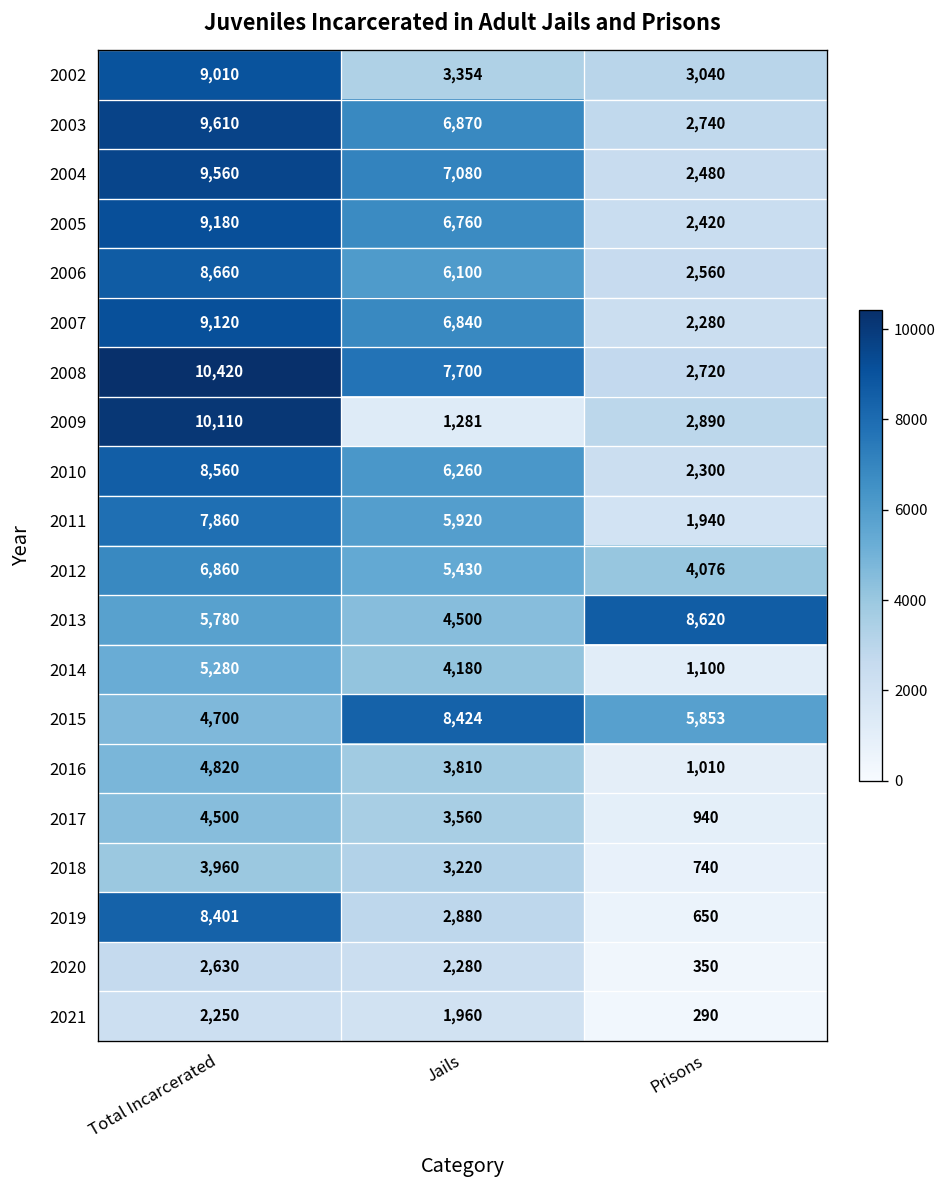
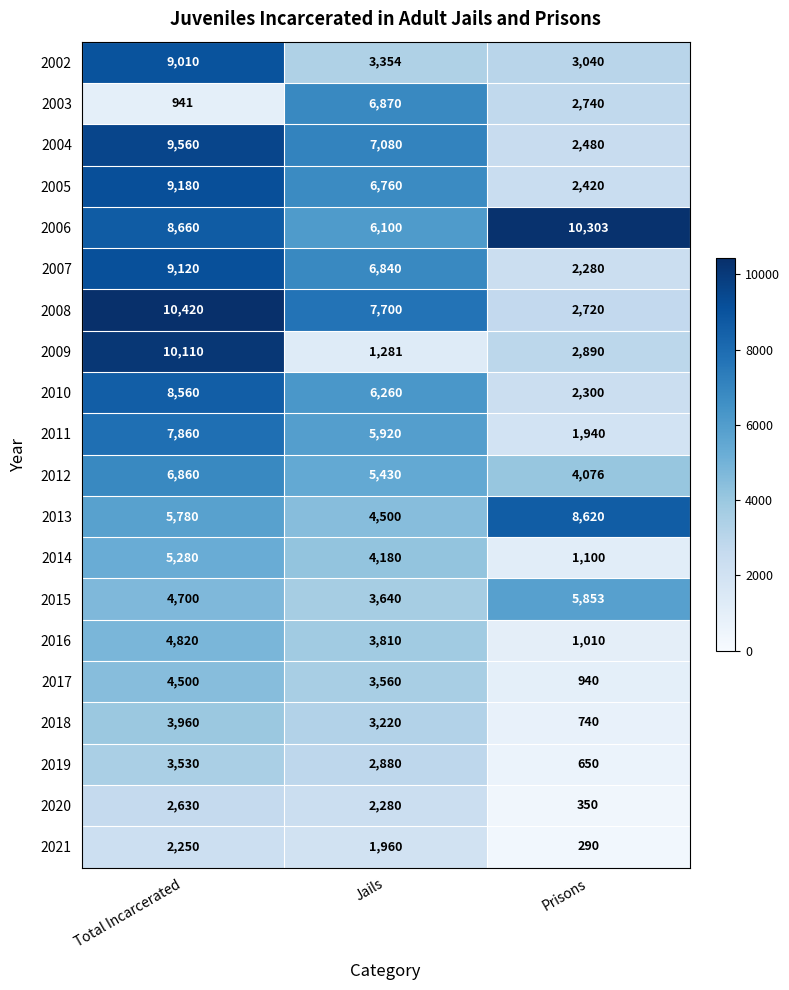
  {
    "2002": {
      "Total Incarcerated": "9,010",
      "Jails": "3,354",
      "Prisons": "3,040"
    },
    "2003": {
-     "Total Incarcerated": "9,610",
+     "Total Incarcerated": "941",
      "Jails": "6,870",
      "Prisons": "2,740"
    },
    "2004": {
      "Total Incarcerated": "9,560",
      "Jails": "7,080",
      "Prisons": "2,480"
    },
    "2005": {
      "Total Incarcerated": "9,180",
      "Jails": "6,760",
      "Prisons": "2,420"
    },
    "2006": {
      "Total Incarcerated": "8,660",
      "Jails": "6,100",
-     "Prisons": "2,560"
+     "Prisons": "10,303"
    },
    "2007": {
      "Total Incarcerated": "9,120",
      "Jails": "6,840",
      "Prisons": "2,280"
    },
    "2008": {
      "Total Incarcerated": "10,420",
      "Jails": "7,700",
      "Prisons": "2,720"
    },
    "2009": {
      "Total Incarcerated": "10,110",
      "Jails": "1,281",
      "Prisons": "2,890"
    },
    "2010": {
      "Total Incarcerated": "8,560",
      "Jails": "6,260",
      "Prisons": "2,300"
    },
    "2011": {
      "Total Incarcerated": "7,860",
      "Jails": "5,920",
      "Prisons": "1,940"
    },
    "2012": {
      "Total Incarcerated": "6,860",
      "Jails": "5,430",
      "Prisons": "4,076"
    },
    "2013": {
      "Total Incarcerated": "5,780",
      "Jails": "4,500",
      "Prisons": "8,620"
    },
    "2014": {
      "Total Incarcerated": "5,280",
      "Jails": "4,180",
      "Prisons": "1,100"
    },
    "2015": {
      "Total Incarcerated": "4,700",
-     "Jails": "8,424",
+     "Jails": "3,640",
      "Prisons": "5,853"
    },
    "2016": {
      "Total Incarcerated": "4,820",
      "Jails": "3,810",
      "Prisons": "1,010"
    },
    "2017": {
      "Total Incarcerated": "4,500",
      "Jails": "3,560",
      "Prisons": "940"
    },
    "2018": {
      "Total Incarcerated": "3,960",
      "Jails": "3,220",
      "Prisons": "740"
    },
    "2019": {
-     "Total Incarcerated": "8,401",
+     "Total Incarcerated": "3,530",
      "Jails": "2,880",
      "Prisons": "650"
    },
    "2020": {
      "Total Incarcerated": "2,630",
      "Jails": "2,280",
      "Prisons": "350"
    },
    "2021": {
      "Total Incarcerated": "2,250",
      "Jails": "1,960",
      "Prisons": "290"
    }
  }
